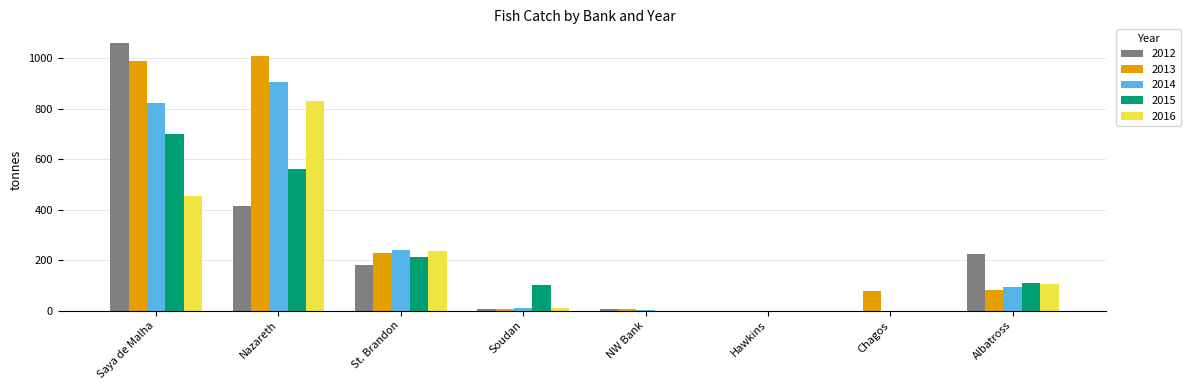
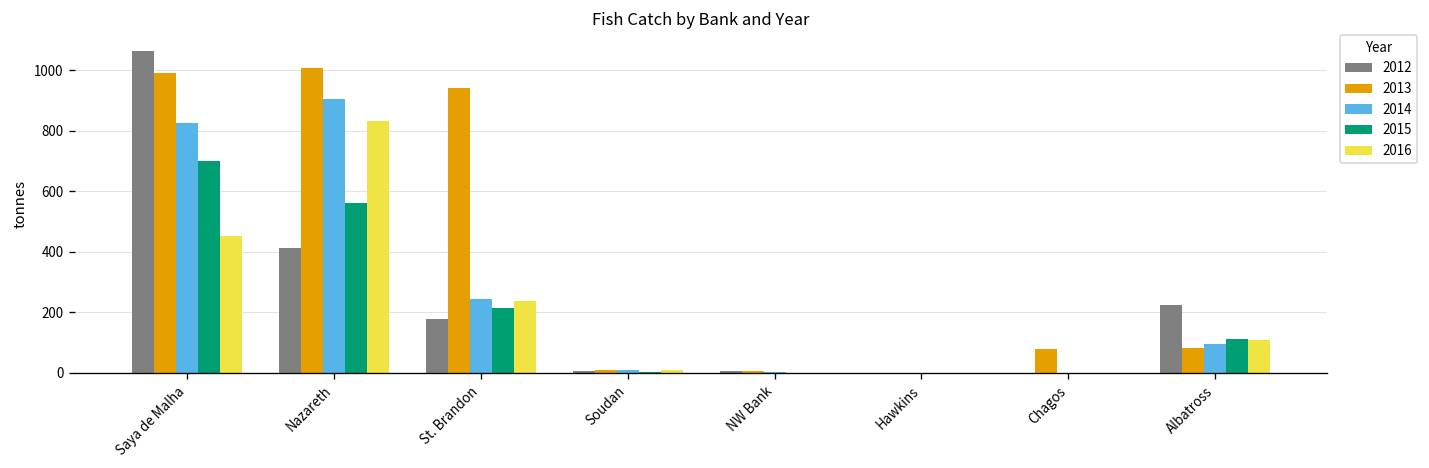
  {
    "2012": {
      "Saya de Malha": 1060,
      "Nazareth": 410,
      "St. Brandon": 180,
      "Hawkins": 0,
      "Chagos": 0,
      "Albatross": 220
    },
    "2013": {
      "Saya de Malha": 990,
      "Nazareth": 1010,
-     "St. Brandon": 230,
+     "St. Brandon": 940,
      "Hawkins": 0,
      "Chagos": 80,
      "Albatross": 80
    },
    "2014": {
      "Saya de Malha": 830,
      "Nazareth": 910,
      "St. Brandon": 240,
      "Soudan": 10,
      "Hawkins": 0,
      "Chagos": 0,
      "Albatross": 100
    },
    "2015": {
      "Saya de Malha": 700,
      "Nazareth": 560,
      "St. Brandon": 210,
-     "Soudan": 100,
+     "Soudan": 0,
      "NW Bank": 0,
      "Hawkins": 0,
      "Chagos": 0,
      "Albatross": 110
    },
    "2016": {
      "Saya de Malha": 450,
      "Nazareth": 830,
      "St. Brandon": 240,
      "Soudan": 10,
      "NW Bank": 0,
      "Hawkins": 0,
      "Chagos": 0,
      "Albatross": 110
    }
  }
